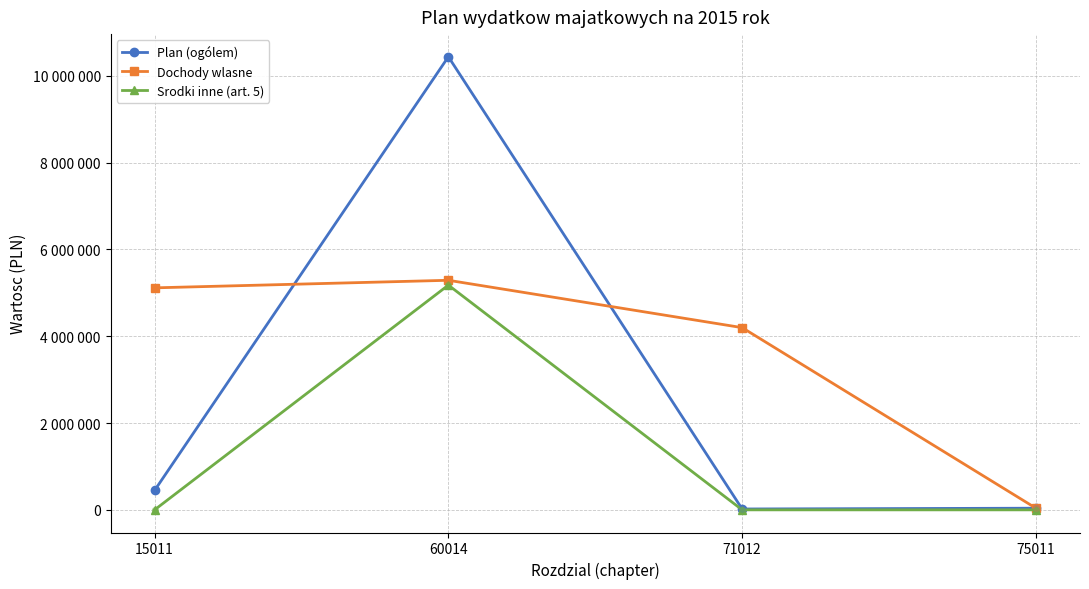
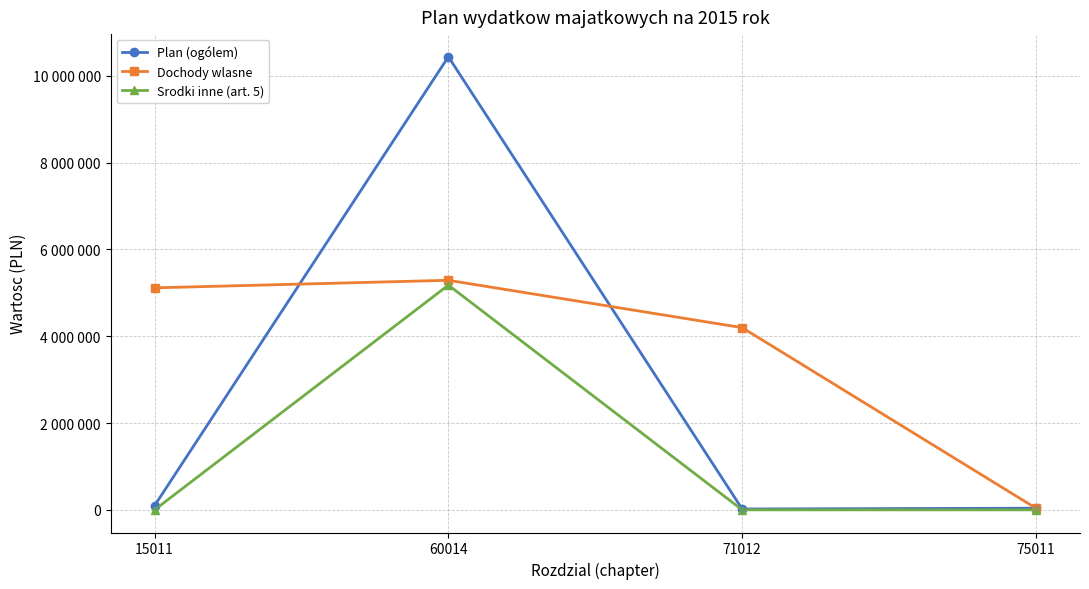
  {
    "Plan (ogólem)": {
-     "15011": 400000,
+     "15011": 100000,
      "60014": 10400000
    },
    "Dochody wlasne": {
      "15011": 5100000,
      "60014": 5300000,
      "71012": 4200000
    },
    "Srodki inne (art. 5)": {
      "15011": 0,
      "60014": 5200000
    }
  }
